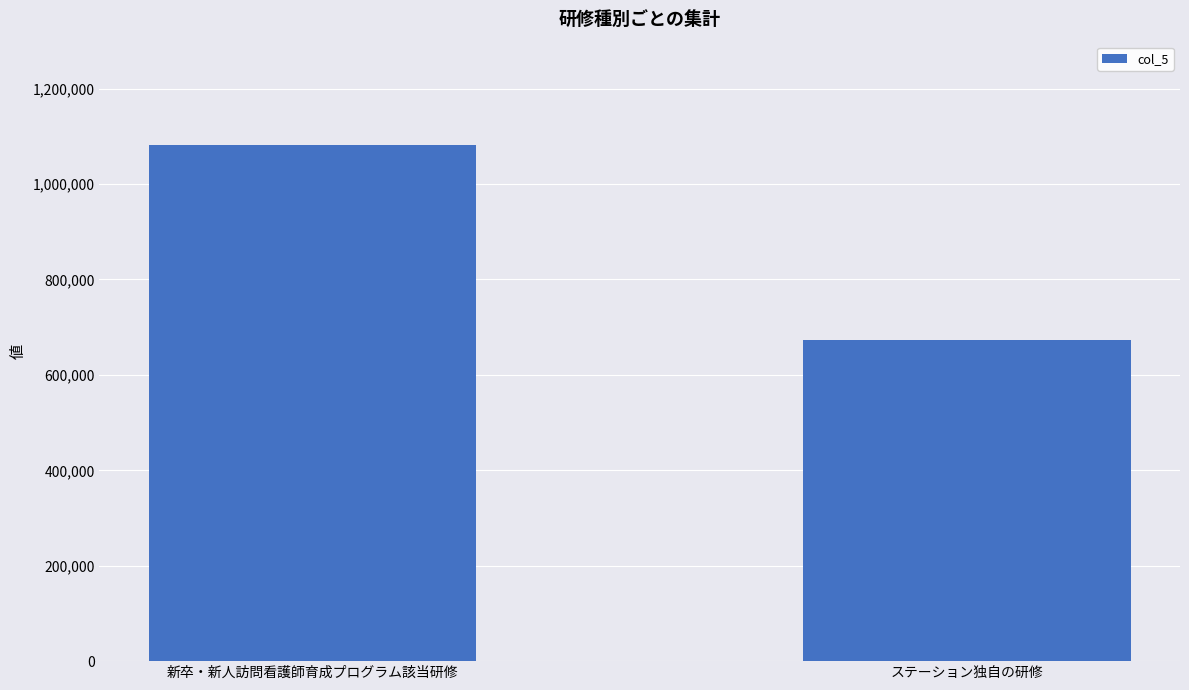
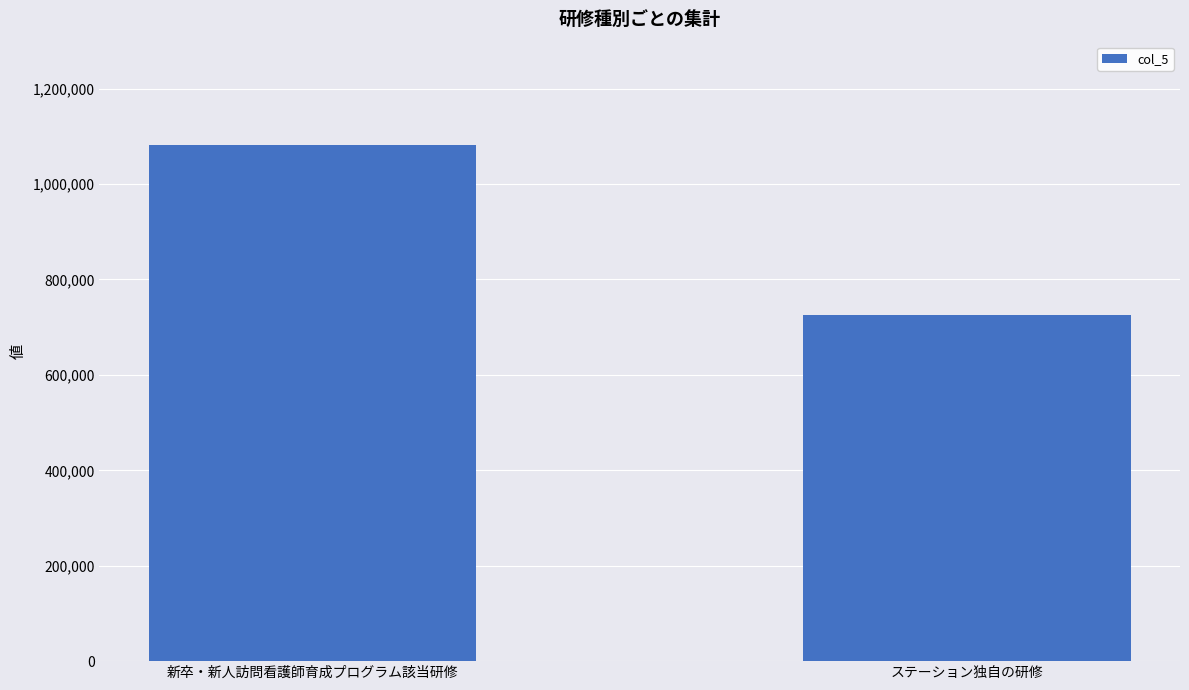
  {
    "新卒・新人訪問看護師育成プログラム該当研修": "1,080,000",
-   "ステーション独自の研修": "670,000"
+   "ステーション独自の研修": "730,000"
  }
